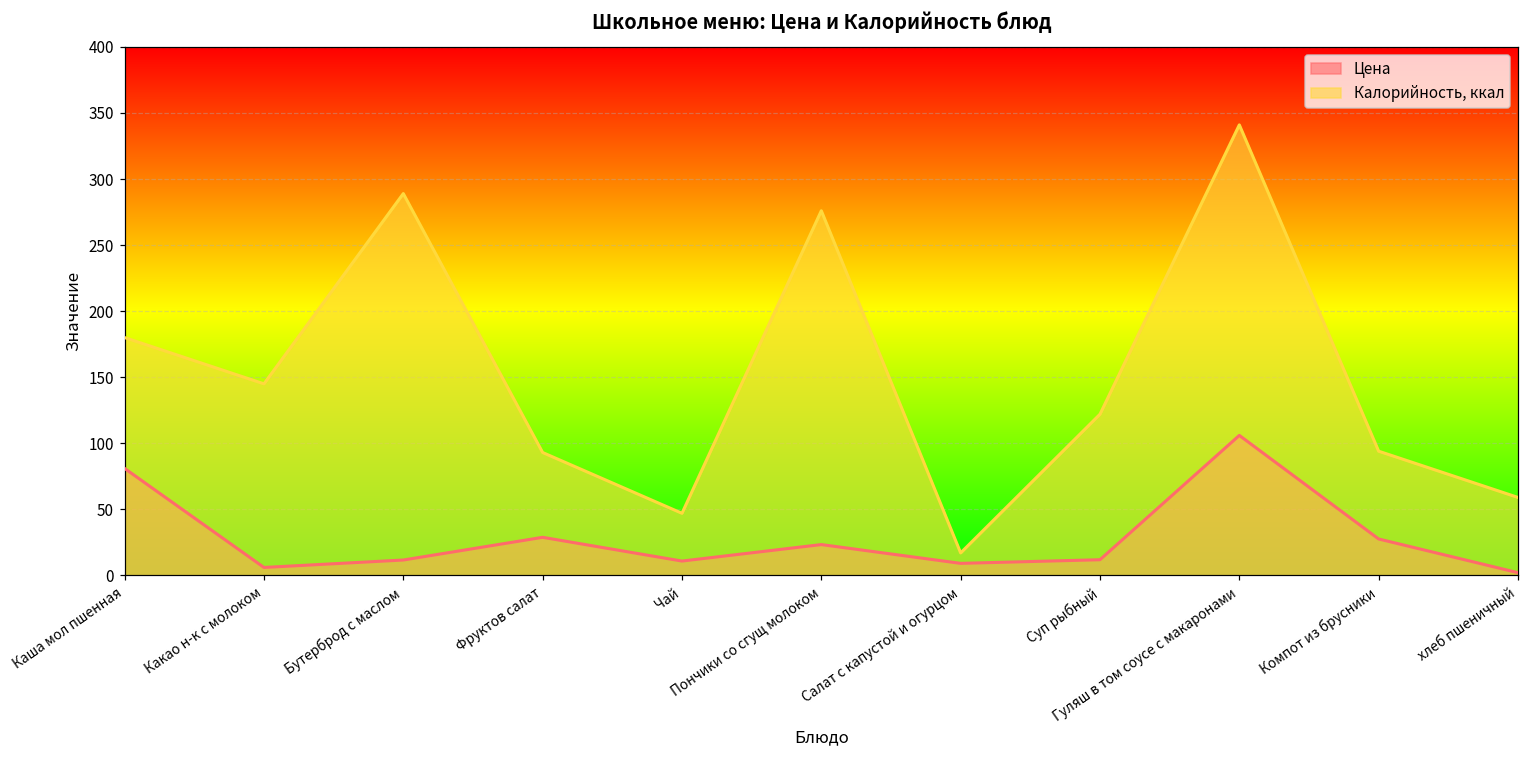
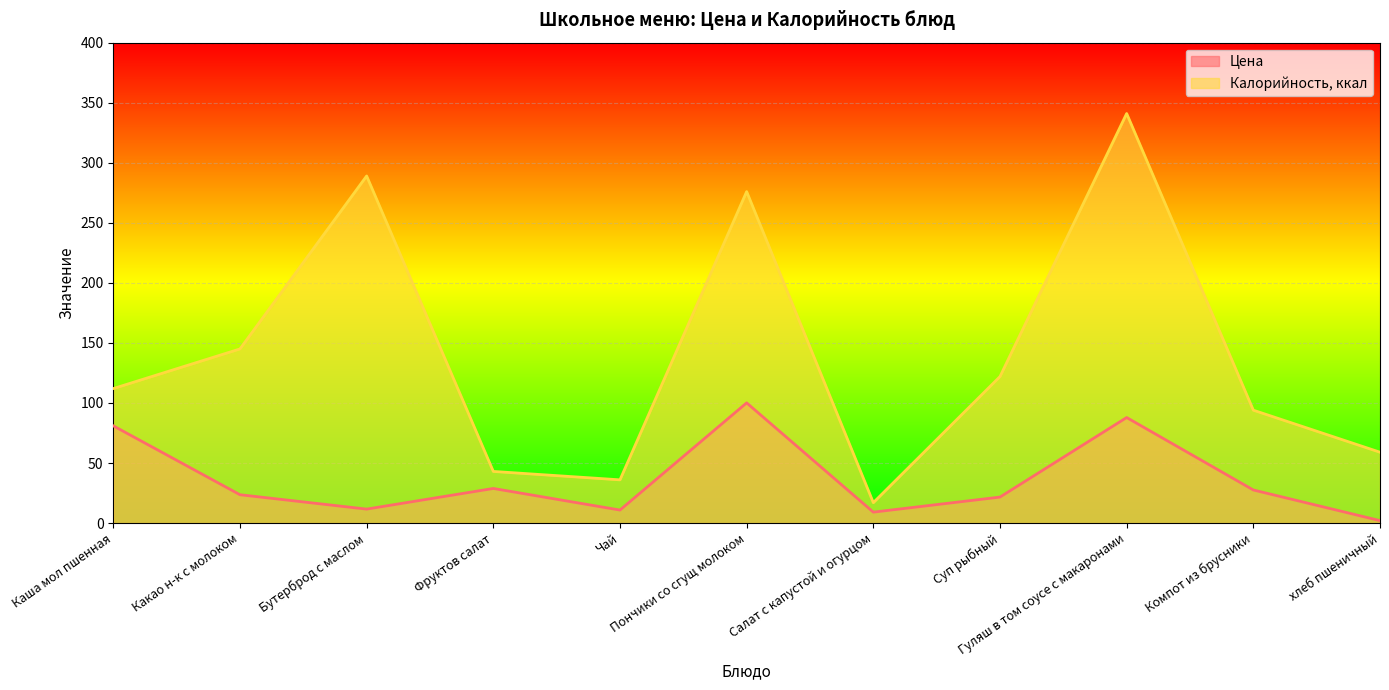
  {
    "Цена": {
      "Каша мол пшенная": 81,
-     "Какао н-к с молоком": 6,
+     "Какао н-к с молоком": 24,
      "Бутерброд с маслом": 12,
      "Фруктов салат": 29,
      "Чай": 11,
-     "Пончики со сгущ молоком": 23,
+     "Пончики со сгущ молоком": 100,
      "Салат с капустой и огурцом": 9,
-     "Суп рыбный": 12,
-     "Гуляш в том соусе с макаронами": 106,
+     "Суп рыбный": 22,
+     "Гуляш в том соусе с макаронами": 88,
      "Компот из брусники": 28,
      "хлеб пшеничный": 2
    },
    "Калорийность, ккал": {
-     "Каша мол пшенная": 180,
+     "Каша мол пшенная": 112,
      "Какао н-к с молоком": 145,
      "Бутерброд с маслом": 289,
-     "Фруктов салат": 93,
-     "Чай": 47,
+     "Фруктов салат": 43,
+     "Чай": 36,
      "Пончики со сгущ молоком": 276,
      "Салат с капустой и огурцом": 17,
      "Суп рыбный": 122,
      "Гуляш в том соусе с макаронами": 341,
      "Компот из брусники": 94,
      "хлеб пшеничный": 59
    }
  }
